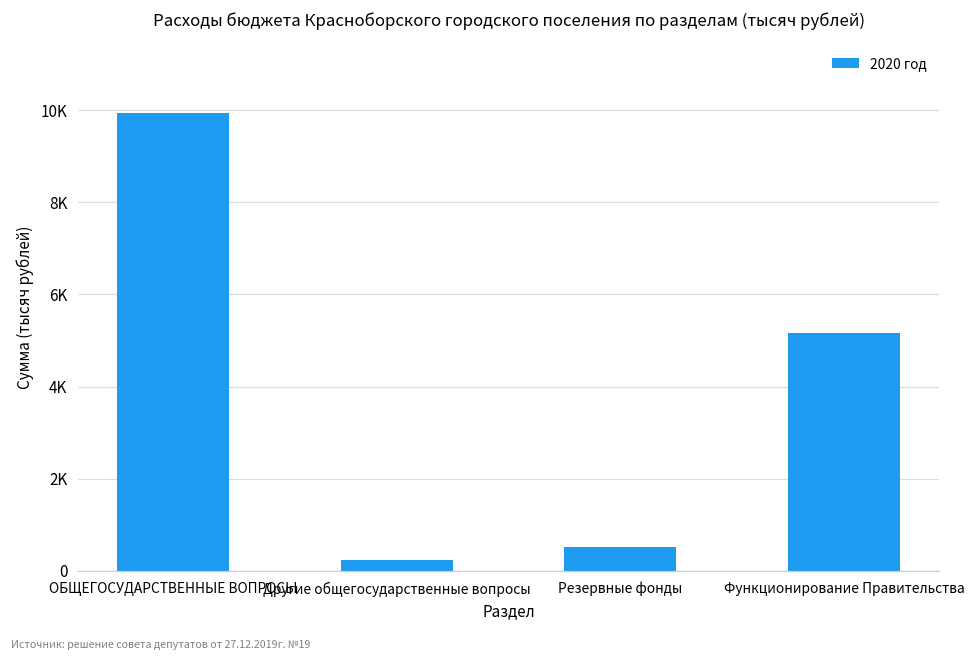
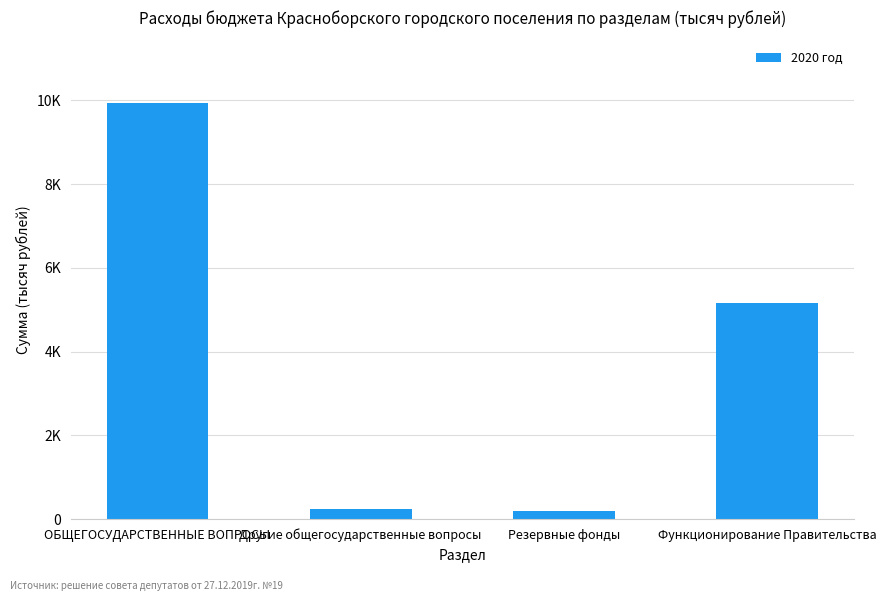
  {
    "ОБЩЕГОСУДАРСТВЕННЫЕ ВОПРОСЫ": 9900,
    "Другие общегосударственные вопросы": 200,
-   "Резервные фонды": 500,
+   "Резервные фонды": 200,
    "Функционирование Правительства": 5200
  }
